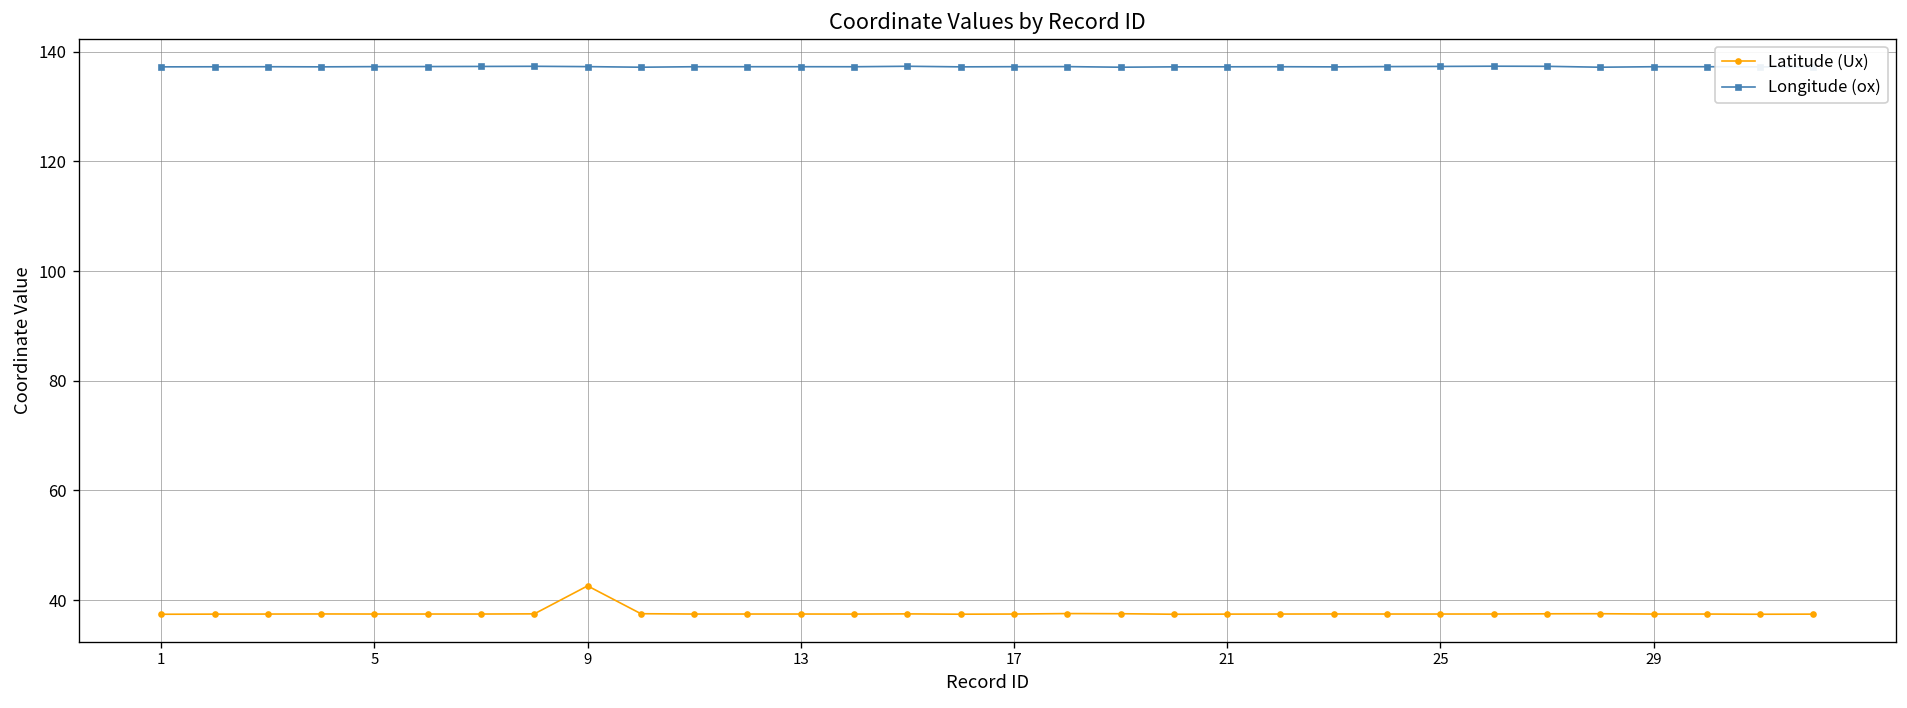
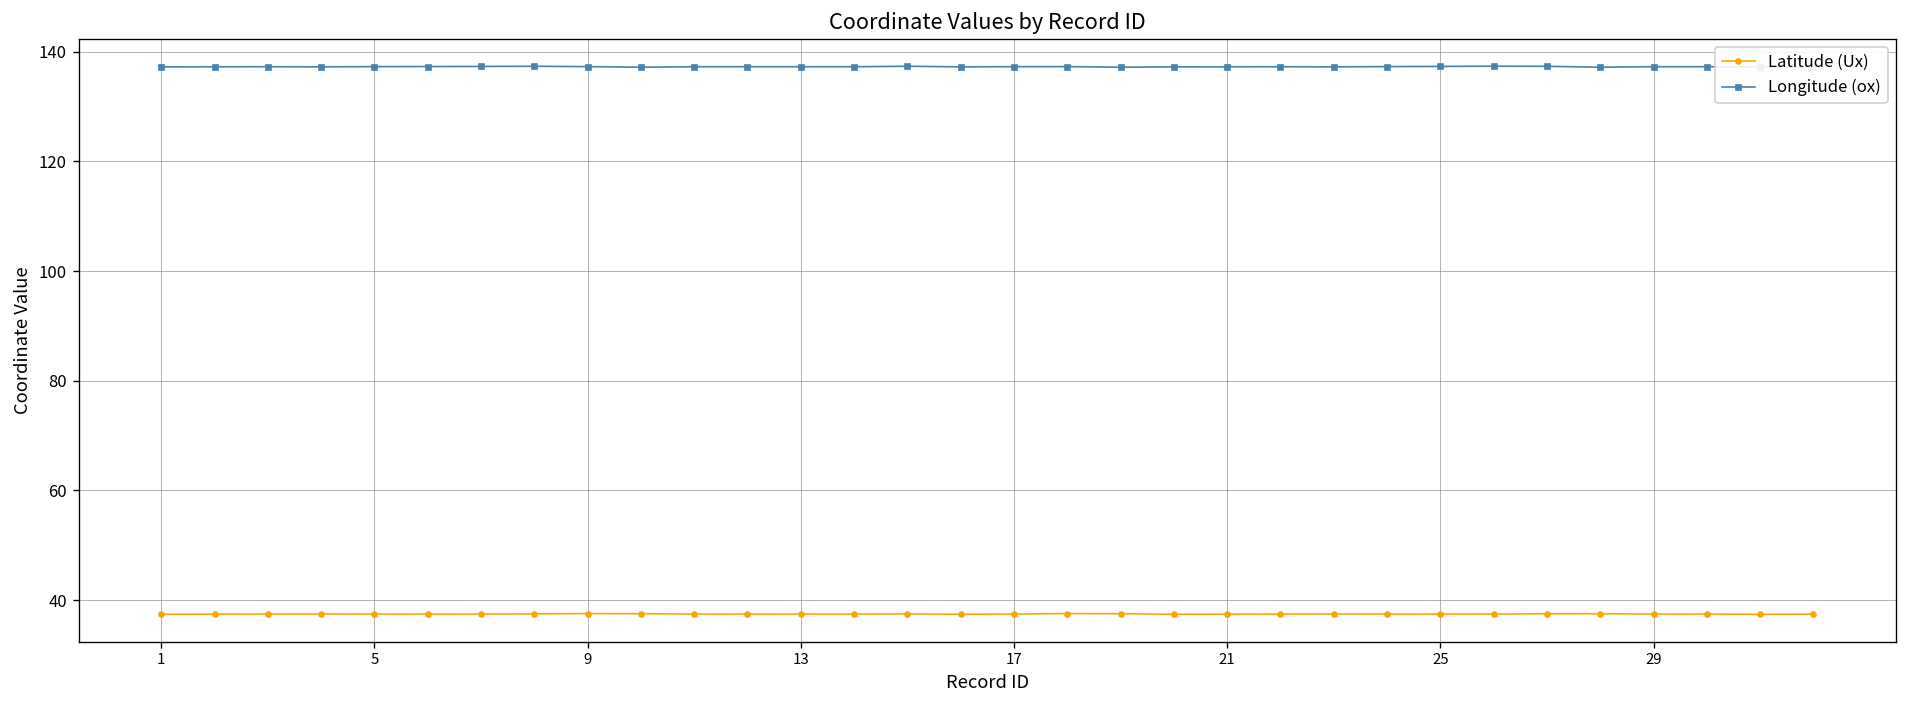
  {
    "Latitude (Ux)": {
      "1": 37,
      "5": 37,
-     "9": 43,
+     "9": 38,
      "13": 37,
      "17": 37,
      "21": 37,
      "25": 37,
      "29": 37
    },
    "Longitude (ox)": {
      "1": 137,
      "5": 137,
      "9": 137,
      "13": 137,
      "17": 137,
      "21": 137,
      "25": 137,
      "29": 137
    }
  }
